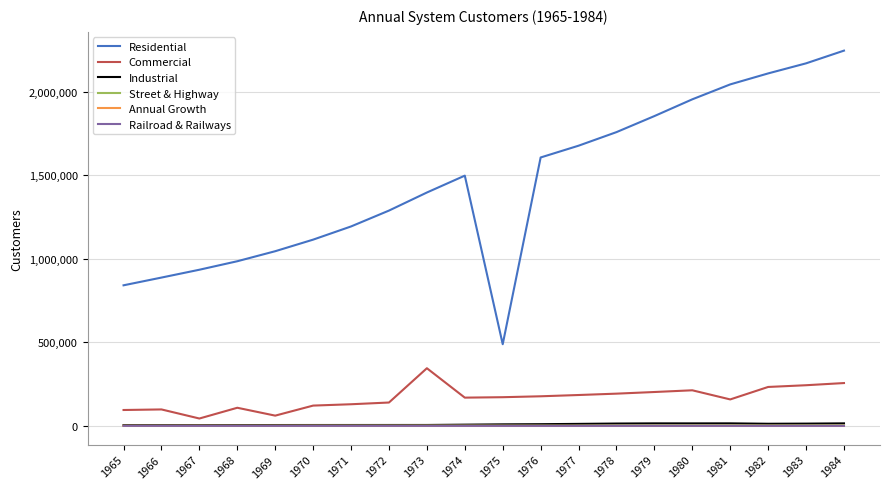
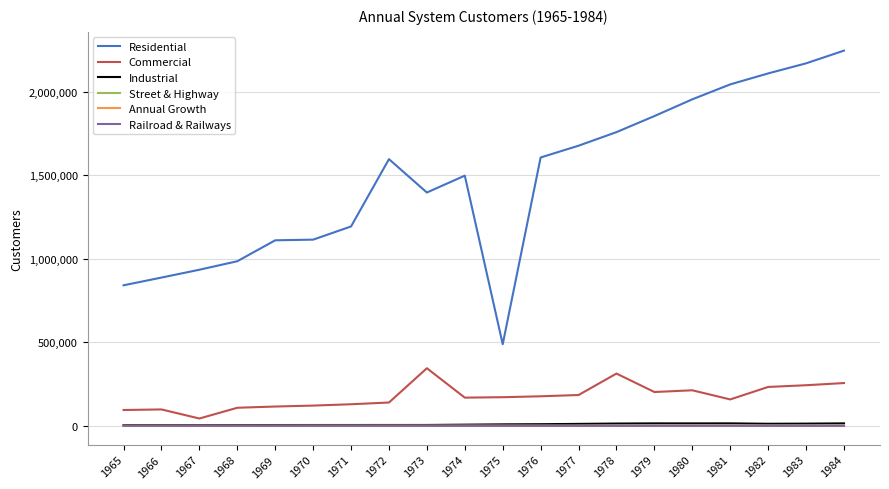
  {
    "Residential": {
      "1965": "840,000",
      "1966": "890,000",
      "1967": "930,000",
      "1968": "990,000",
-     "1969": "1,050,000",
+     "1969": "1,110,000",
      "1970": "1,120,000",
      "1971": "1,190,000",
-     "1972": "1,290,000",
+     "1972": "1,600,000",
      "1973": "1,400,000",
      "1974": "1,500,000",
      "1975": "490,000",
      "1976": "1,610,000",
      "1977": "1,680,000",
      "1978": "1,760,000",
      "1979": "1,850,000",
      "1980": "1,960,000",
      "1981": "2,040,000",
      "1982": "2,110,000",
      "1983": "2,170,000",
      "1984": "2,250,000"
    },
    "Commercial": {
      "1965": "90,000",
      "1966": "100,000",
      "1967": "40,000",
      "1968": "110,000",
-     "1969": "60,000",
+     "1969": "120,000",
      "1970": "120,000",
      "1971": "130,000",
      "1972": "140,000",
      "1973": "350,000",
      "1974": "170,000",
      "1975": "170,000",
      "1976": "180,000",
      "1977": "180,000",
-     "1978": "190,000",
+     "1978": "310,000",
      "1979": "200,000",
      "1980": "210,000",
      "1981": "160,000",
      "1982": "230,000",
      "1983": "240,000",
      "1984": "260,000"
    }
  }
